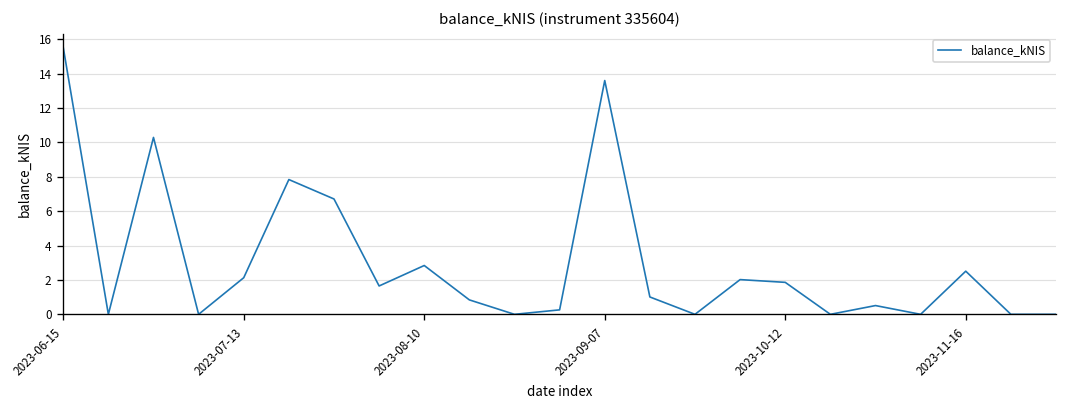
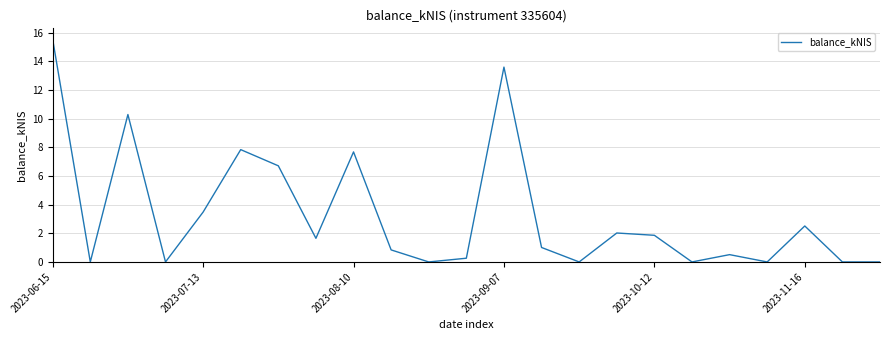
  {
    "2023-06-15": 15.5,
-   "2023-07-13": 2.1,
-   "2023-08-10": 2.8,
+   "2023-07-13": 3.5,
+   "2023-08-10": 7.7,
    "2023-09-07": 13.6,
    "2023-10-12": 1.9,
    "2023-11-16": 2.5
  }
